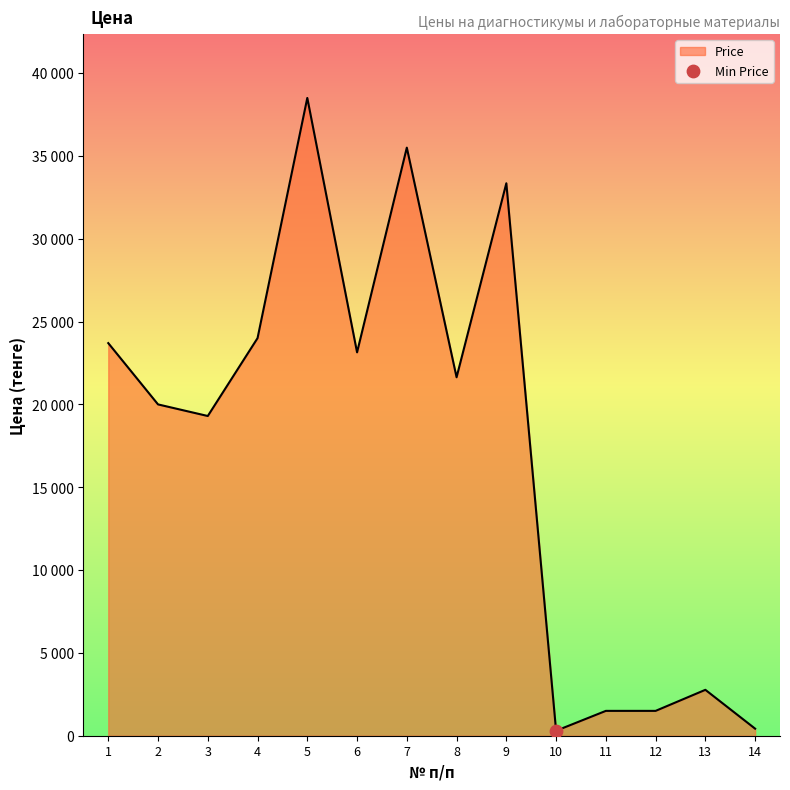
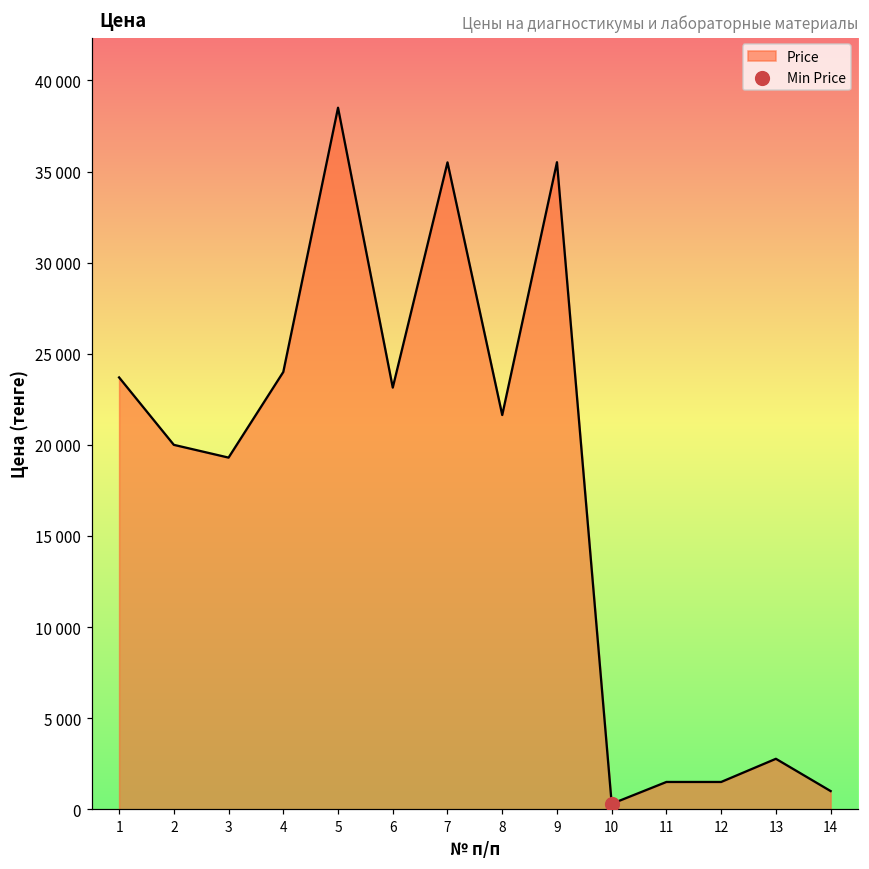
  {
    "Price": {
      "1": 23700,
      "2": 20000,
      "3": 19300,
      "4": 24000,
      "5": 38500,
      "6": 23100,
      "7": 35500,
      "8": 21600,
-     "9": 33400,
+     "9": 35500,
      "11": 1500,
      "12": 1500,
      "13": 2800,
-     "14": 400
+     "14": 1000
    }
  }
